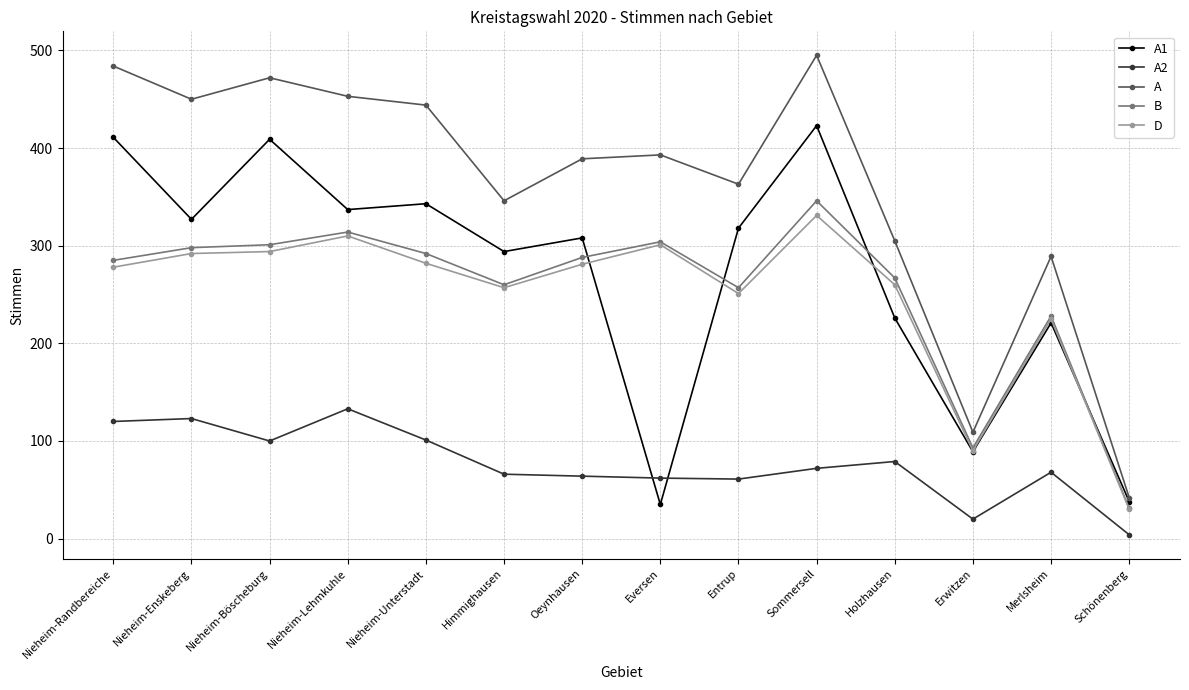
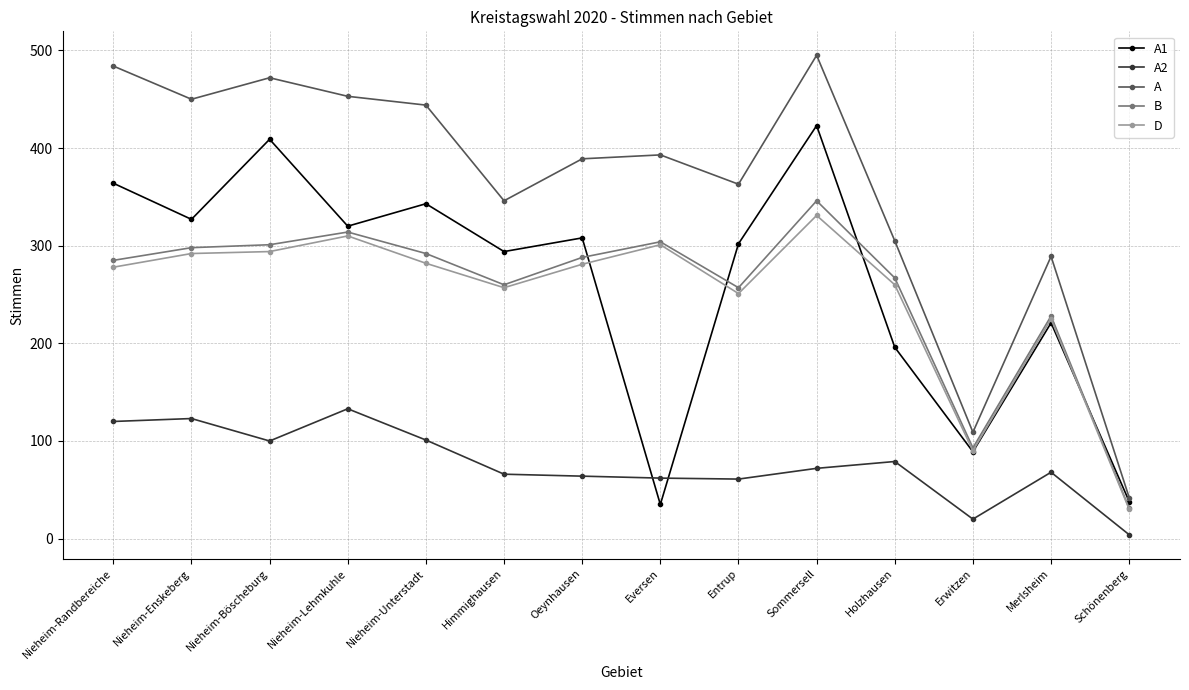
  {
    "A1": {
-     "Nieheim-Randbereiche": 410,
+     "Nieheim-Randbereiche": 360,
      "Nieheim-Enskeberg": 330,
      "Nieheim-Böscheburg": 410,
-     "Nieheim-Lehmkuhle": 340,
+     "Nieheim-Lehmkuhle": 320,
      "Nieheim-Unterstadt": 340,
      "Himmighausen": 290,
      "Oeynhausen": 310,
      "Eversen": 40,
-     "Entrup": 320,
+     "Entrup": 300,
      "Sommersell": 420,
-     "Holzhausen": 230,
+     "Holzhausen": 200,
      "Merlsheim": 220,
      "Schönenberg": 40
    }
  }
